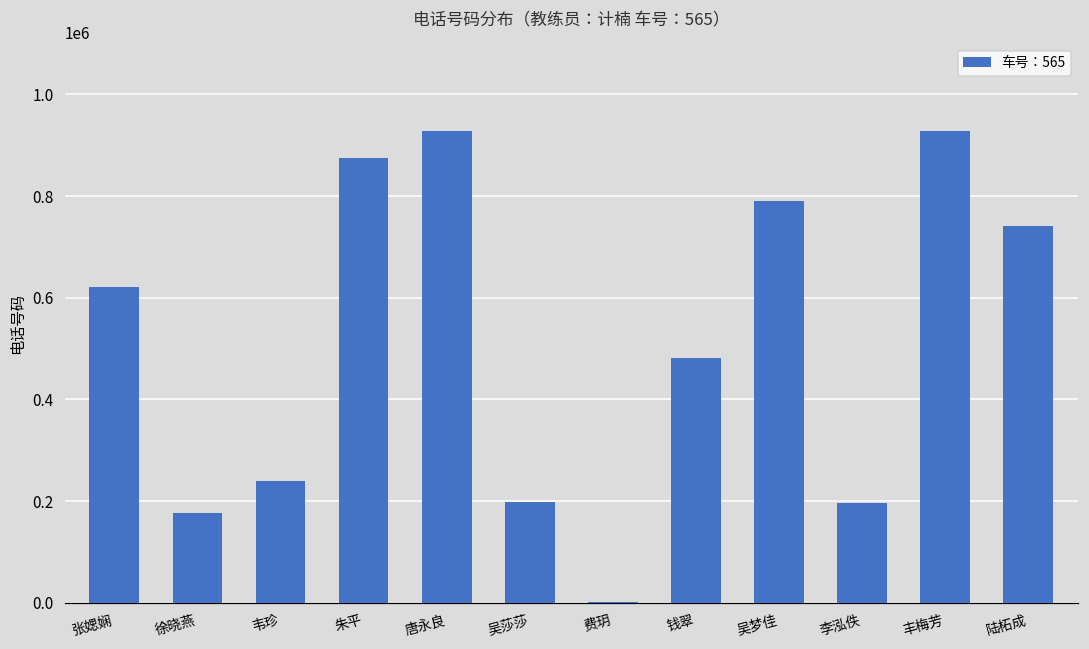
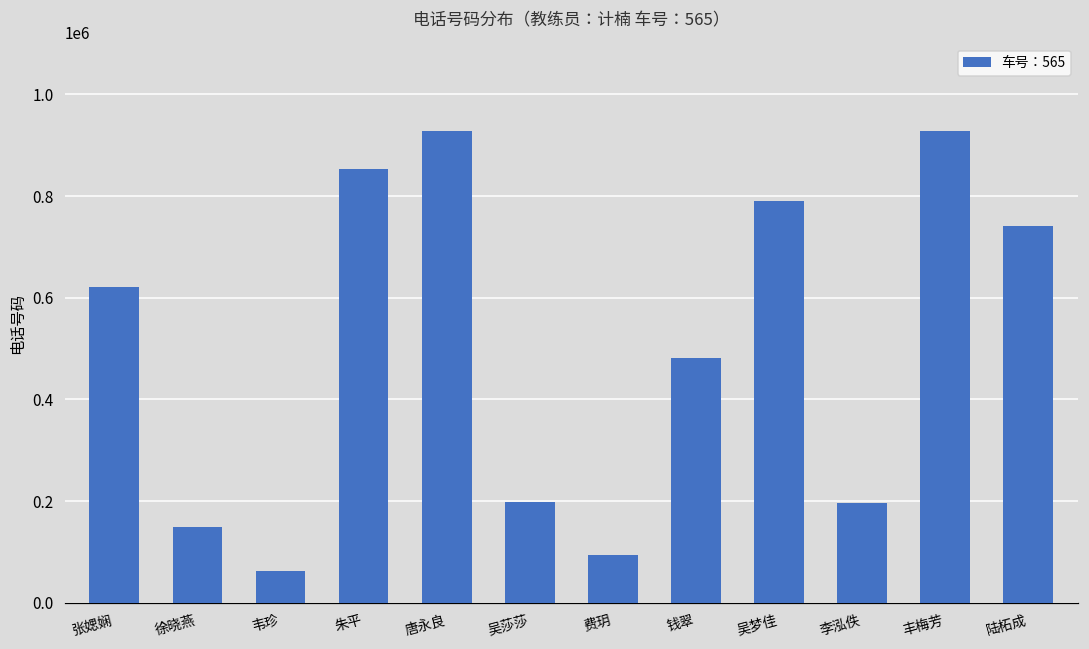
  {
    "张媤娴": 620000,
-   "徐晓燕": 180000,
-   "韦珍": 240000,
-   "朱平": 880000,
+   "徐晓燕": 150000,
+   "韦珍": 60000,
+   "朱平": 850000,
    "唐永良": 930000,
    "吴莎莎": 200000,
-   "费玥": 0,
+   "费玥": 90000,
    "钱翠": 480000,
    "吴梦佳": 790000,
    "李泓佚": 200000,
    "丰梅芳": 930000,
    "陆柘成": 740000
  }
